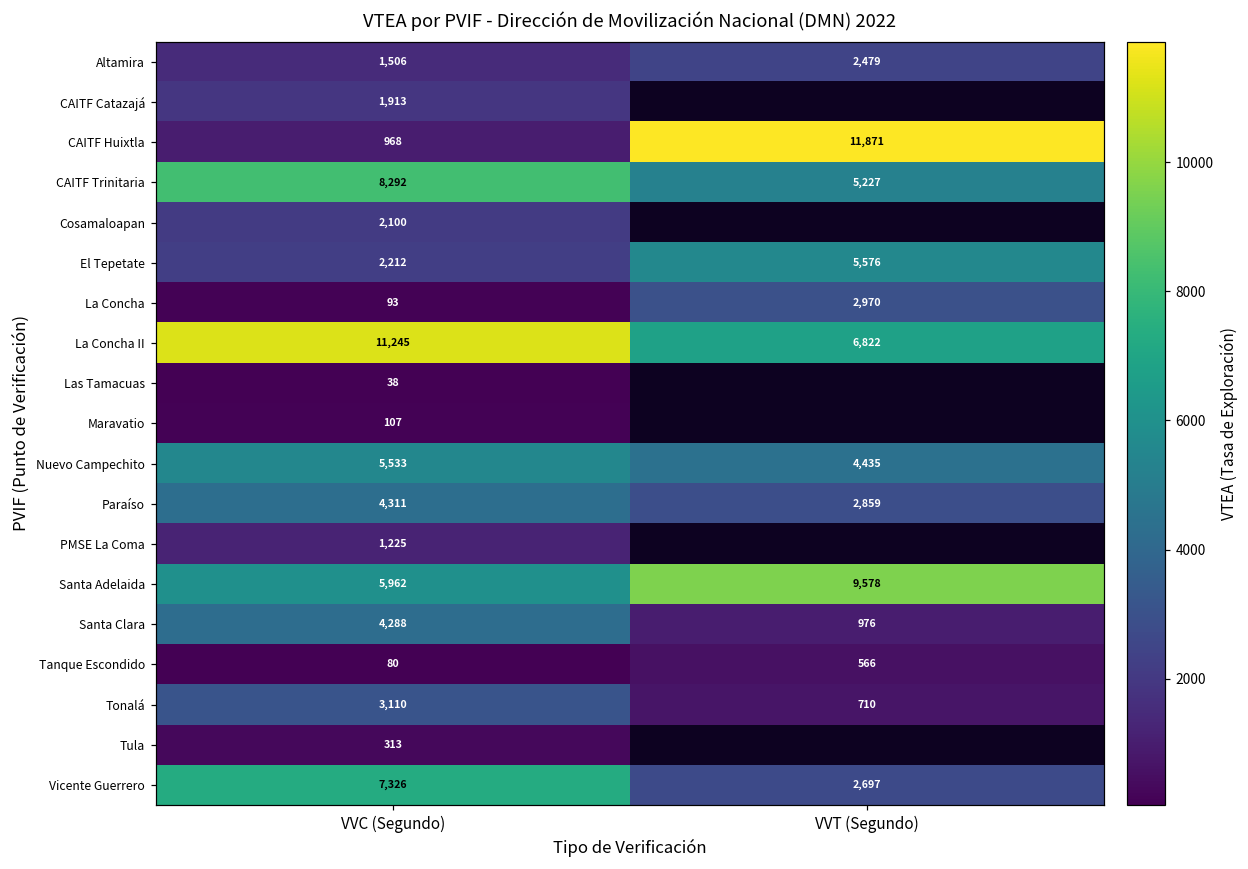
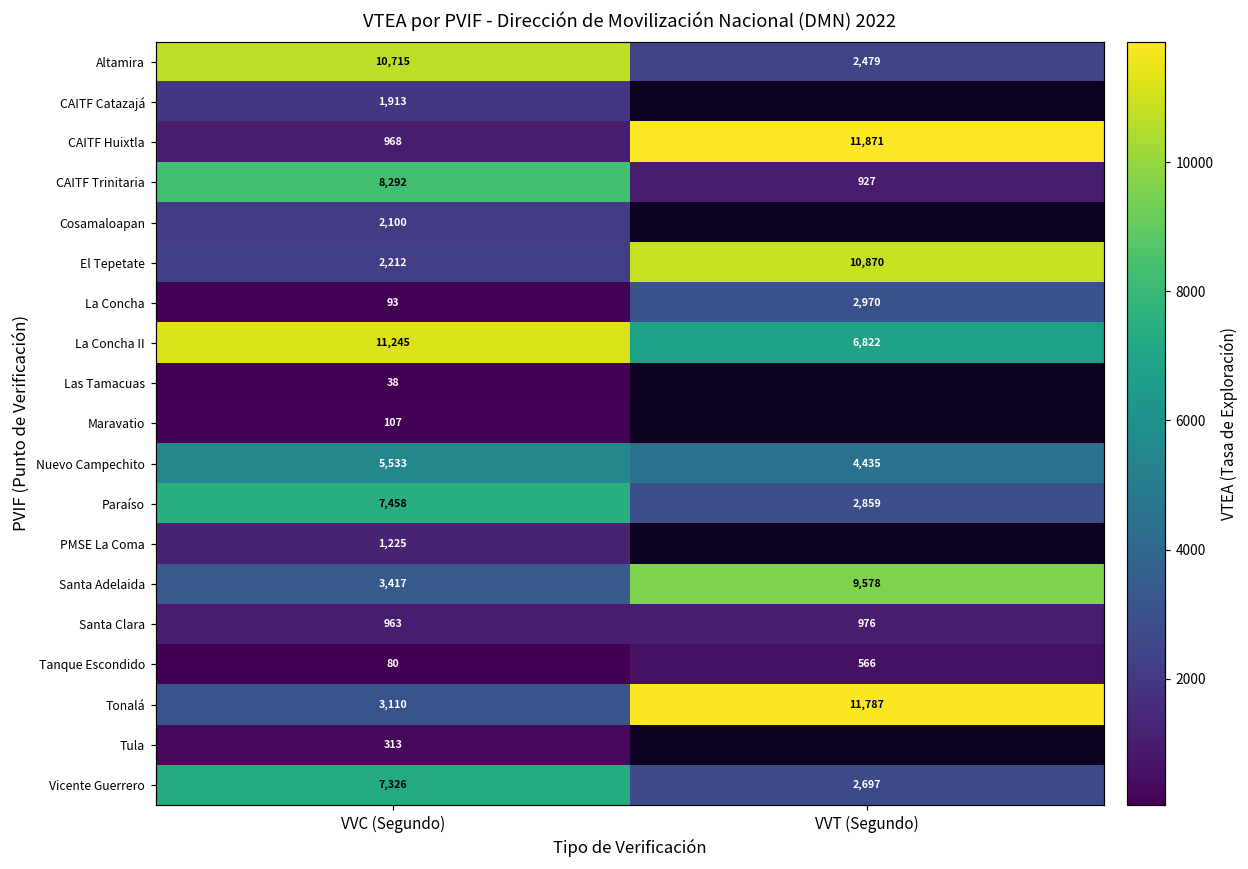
  {
    "Altamira": {
-     "VVC (Segundo)": "1,506",
+     "VVC (Segundo)": "10,715",
      "VVT (Segundo)": "2,479"
    },
    "CAITF Catazajá": {
      "VVC (Segundo)": "1,913"
    },
    "CAITF Huixtla": {
      "VVC (Segundo)": "968",
      "VVT (Segundo)": "11,871"
    },
    "CAITF Trinitaria": {
      "VVC (Segundo)": "8,292",
-     "VVT (Segundo)": "5,227"
+     "VVT (Segundo)": "927"
    },
    "Cosamaloapan": {
      "VVC (Segundo)": "2,100"
    },
    "El Tepetate": {
      "VVC (Segundo)": "2,212",
-     "VVT (Segundo)": "5,576"
+     "VVT (Segundo)": "10,870"
    },
    "La Concha": {
      "VVC (Segundo)": "93",
      "VVT (Segundo)": "2,970"
    },
    "La Concha II": {
      "VVC (Segundo)": "11,245",
      "VVT (Segundo)": "6,822"
    },
    "Las Tamacuas": {
      "VVC (Segundo)": "38"
    },
    "Maravatio": {
      "VVC (Segundo)": "107"
    },
    "Nuevo Campechito": {
      "VVC (Segundo)": "5,533",
      "VVT (Segundo)": "4,435"
    },
    "Paraíso": {
-     "VVC (Segundo)": "4,311",
+     "VVC (Segundo)": "7,458",
      "VVT (Segundo)": "2,859"
    },
    "PMSE La Coma": {
      "VVC (Segundo)": "1,225"
    },
    "Santa Adelaida": {
-     "VVC (Segundo)": "5,962",
+     "VVC (Segundo)": "3,417",
      "VVT (Segundo)": "9,578"
    },
    "Santa Clara": {
-     "VVC (Segundo)": "4,288",
+     "VVC (Segundo)": "963",
      "VVT (Segundo)": "976"
    },
    "Tanque Escondido": {
      "VVC (Segundo)": "80",
      "VVT (Segundo)": "566"
    },
    "Tonalá": {
      "VVC (Segundo)": "3,110",
-     "VVT (Segundo)": "710"
+     "VVT (Segundo)": "11,787"
    },
    "Tula": {
      "VVC (Segundo)": "313"
    },
    "Vicente Guerrero": {
      "VVC (Segundo)": "7,326",
      "VVT (Segundo)": "2,697"
    }
  }
